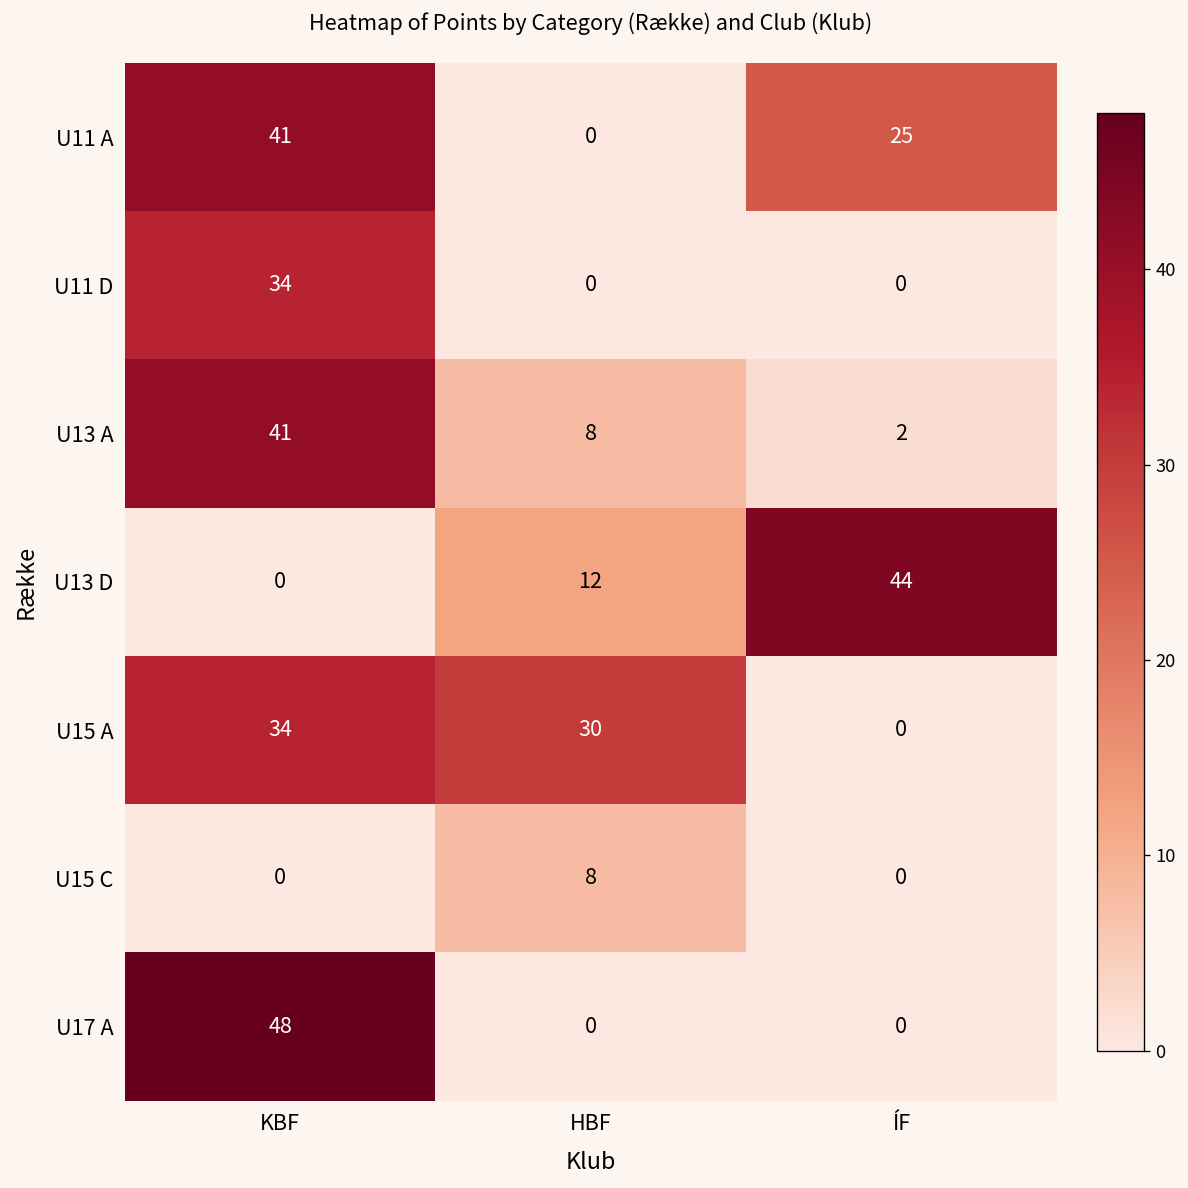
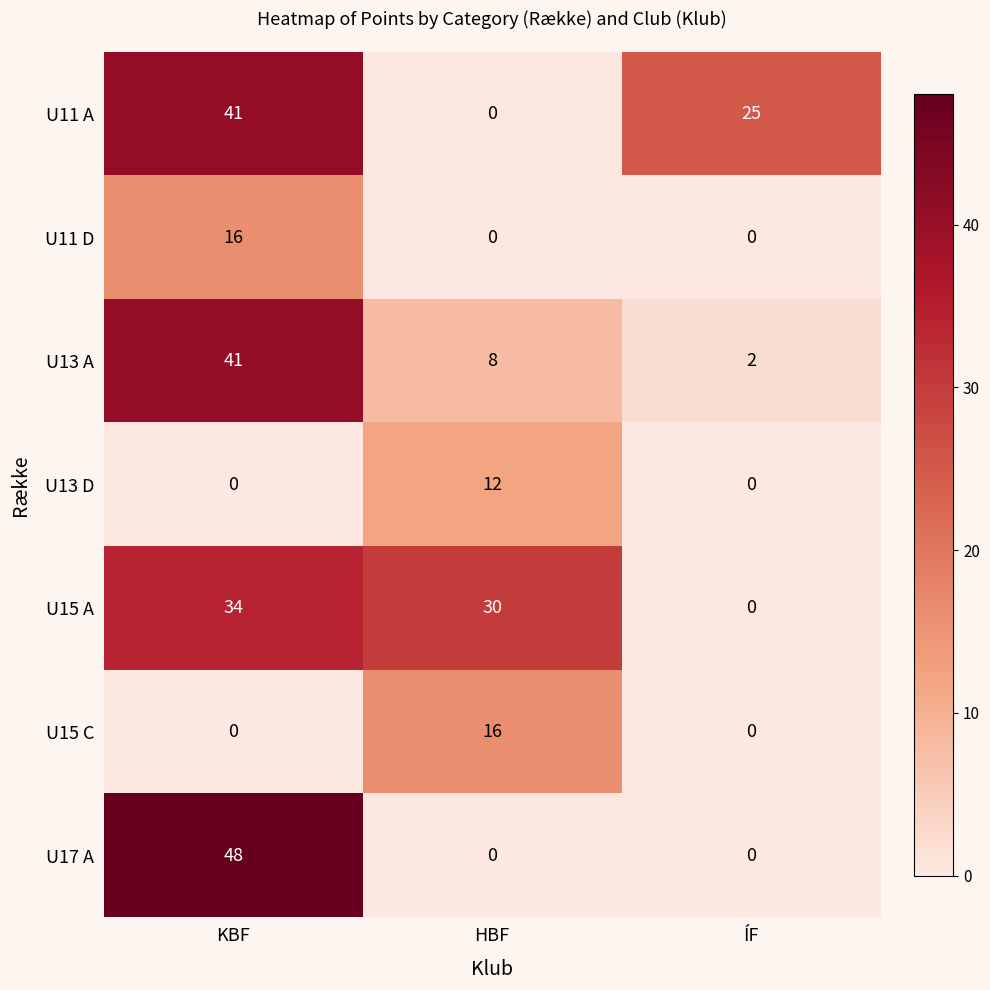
  {
    "U11 A": {
      "KBF": 41,
      "HBF": 0,
      "ÍF": 25
    },
    "U11 D": {
-     "KBF": 34,
+     "KBF": 16,
      "HBF": 0,
      "ÍF": 0
    },
    "U13 A": {
      "KBF": 41,
      "HBF": 8,
      "ÍF": 2
    },
    "U13 D": {
      "KBF": 0,
      "HBF": 12,
-     "ÍF": 44
+     "ÍF": 0
    },
    "U15 A": {
      "KBF": 34,
      "HBF": 30,
      "ÍF": 0
    },
    "U15 C": {
      "KBF": 0,
-     "HBF": 8,
+     "HBF": 16,
      "ÍF": 0
    },
    "U17 A": {
      "KBF": 48,
      "HBF": 0,
      "ÍF": 0
    }
  }
